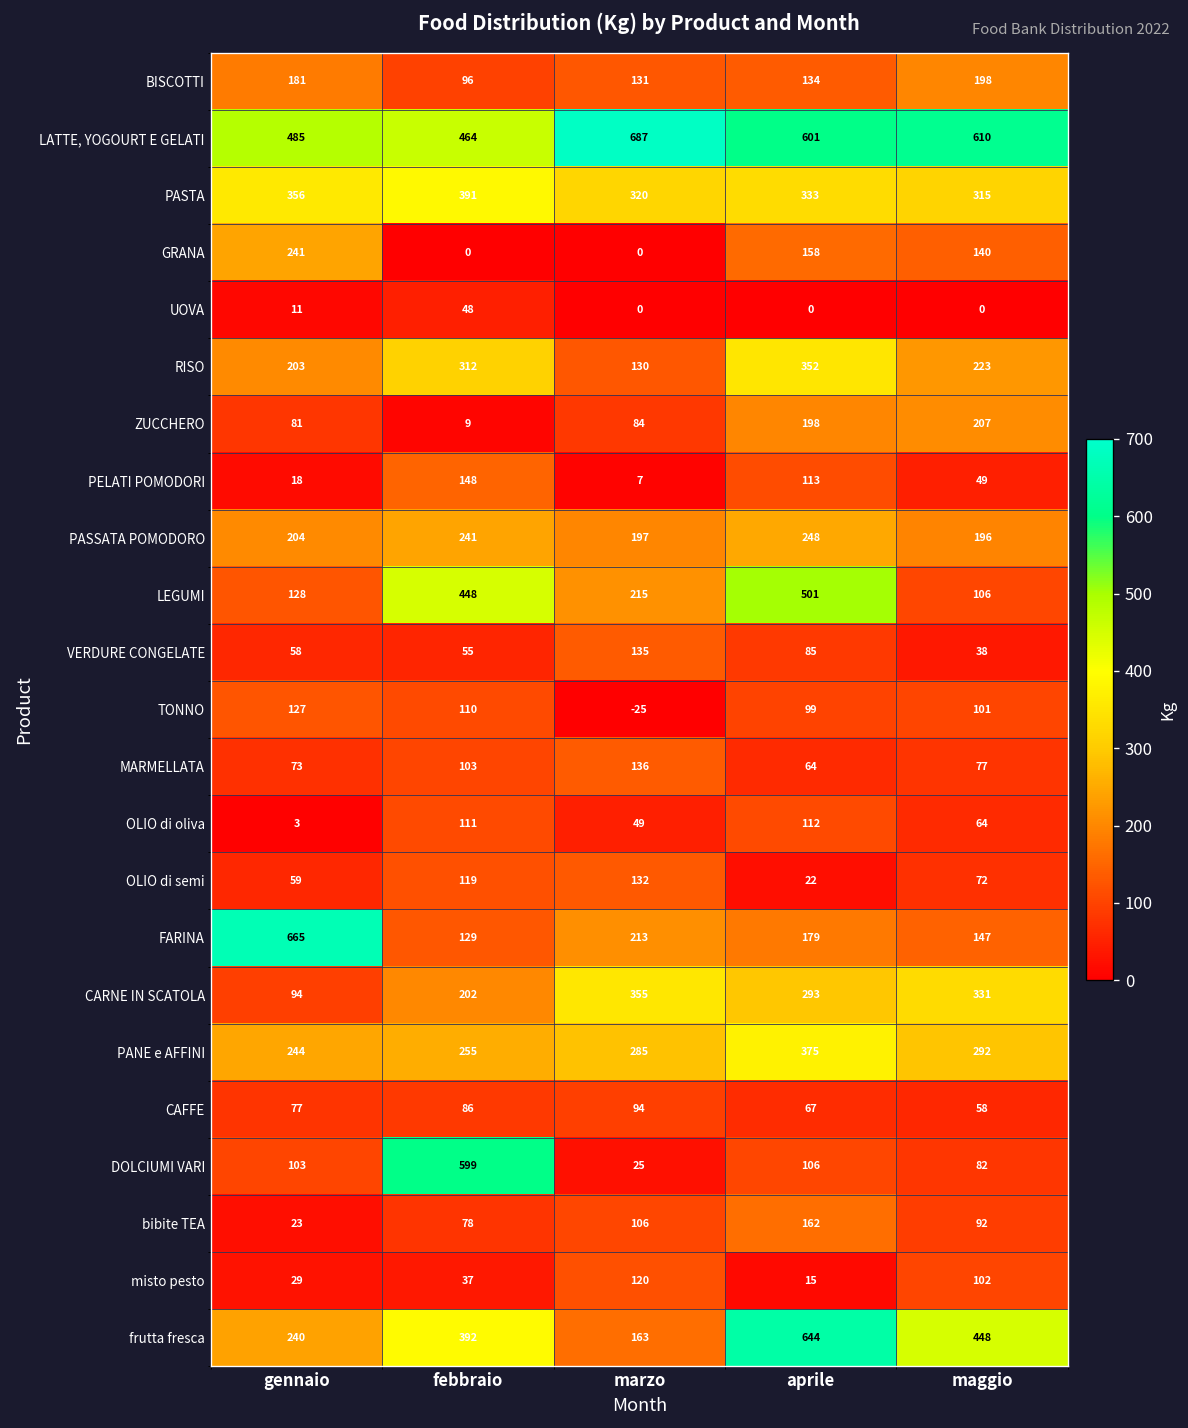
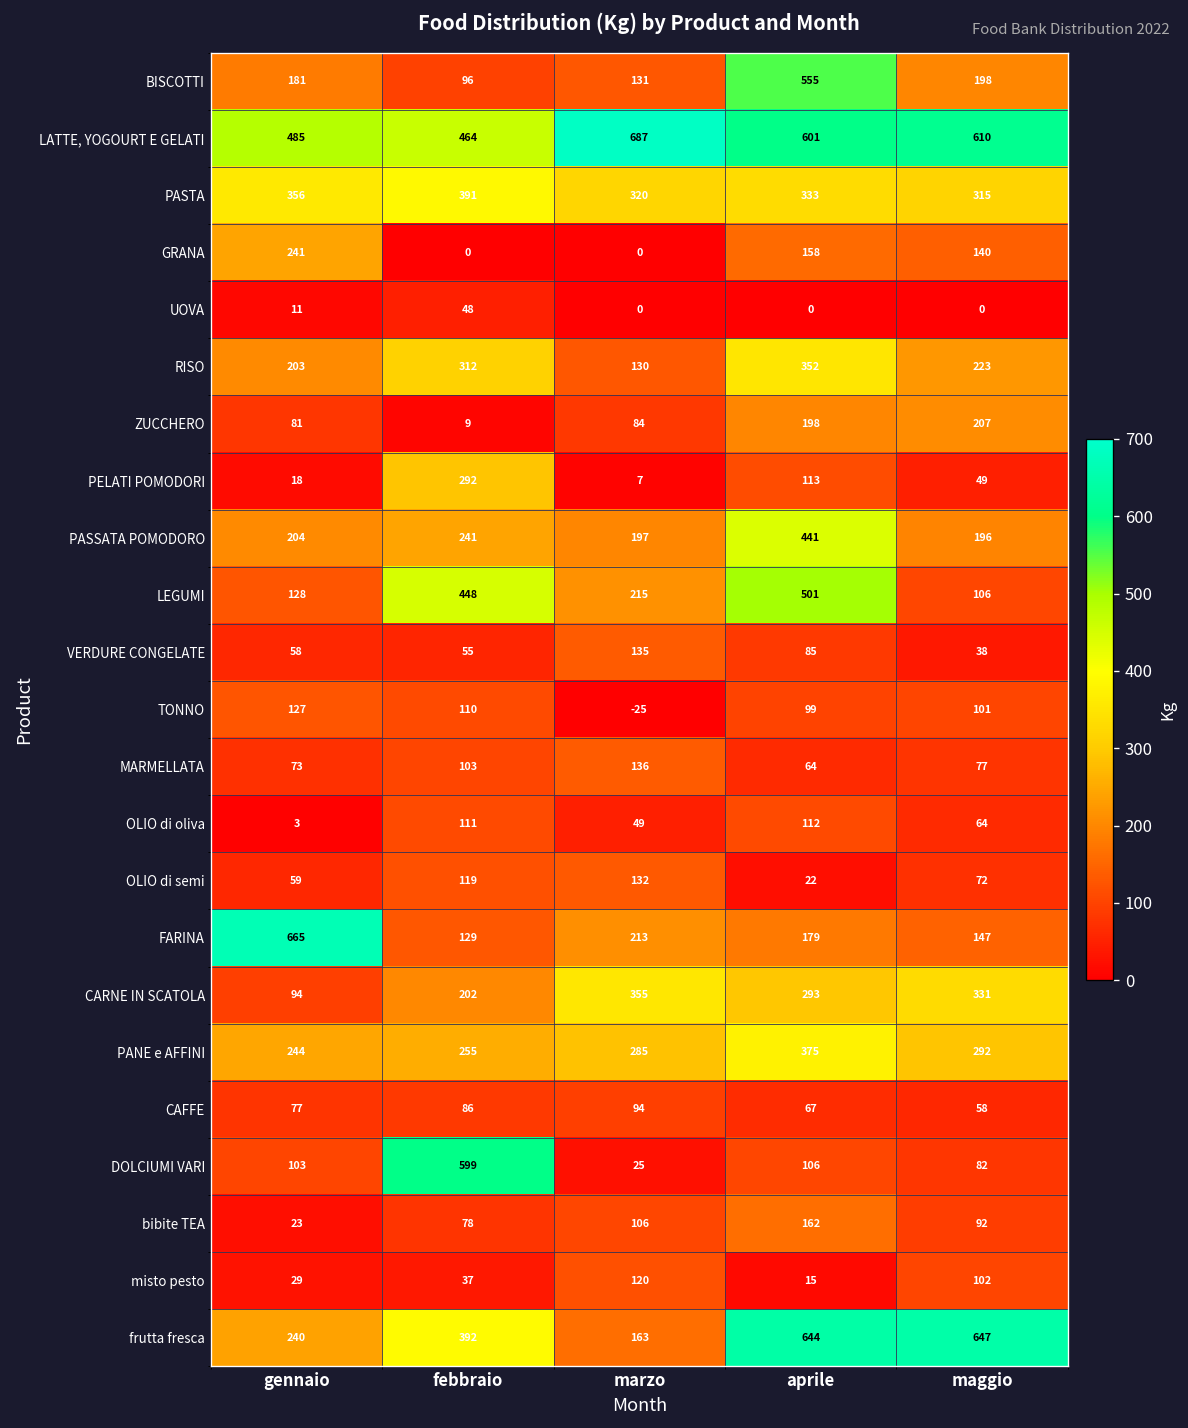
  {
    "BISCOTTI": {
      "gennaio": 181,
      "febbraio": 96,
      "marzo": 131,
-     "aprile": 134,
+     "aprile": 555,
      "maggio": 198
    },
    "LATTE, YOGOURT E GELATI": {
      "gennaio": 485,
      "febbraio": 464,
      "marzo": 687,
      "aprile": 601,
      "maggio": 610
    },
    "PASTA": {
      "gennaio": 356,
      "febbraio": 391,
      "marzo": 320,
      "aprile": 333,
      "maggio": 315
    },
    "GRANA": {
      "gennaio": 241,
      "febbraio": 0,
      "marzo": 0,
      "aprile": 158,
      "maggio": 140
    },
    "UOVA": {
      "gennaio": 11,
      "febbraio": 48,
      "marzo": 0,
      "aprile": 0,
      "maggio": 0
    },
    "RISO": {
      "gennaio": 203,
      "febbraio": 312,
      "marzo": 130,
      "aprile": 352,
      "maggio": 223
    },
    "ZUCCHERO": {
      "gennaio": 81,
      "febbraio": 9,
      "marzo": 84,
      "aprile": 198,
      "maggio": 207
    },
    "PELATI POMODORI": {
      "gennaio": 18,
-     "febbraio": 148,
+     "febbraio": 292,
      "marzo": 7,
      "aprile": 113,
      "maggio": 49
    },
    "PASSATA POMODORO": {
      "gennaio": 204,
      "febbraio": 241,
      "marzo": 197,
-     "aprile": 248,
+     "aprile": 441,
      "maggio": 196
    },
    "LEGUMI": {
      "gennaio": 128,
      "febbraio": 448,
      "marzo": 215,
      "aprile": 501,
      "maggio": 106
    },
    "VERDURE CONGELATE": {
      "gennaio": 58,
      "febbraio": 55,
      "marzo": 135,
      "aprile": 85,
      "maggio": 38
    },
    "TONNO": {
      "gennaio": 127,
      "febbraio": 110,
      "marzo": -25,
      "aprile": 99,
      "maggio": 101
    },
    "MARMELLATA": {
      "gennaio": 73,
      "febbraio": 103,
      "marzo": 136,
      "aprile": 64,
      "maggio": 77
    },
    "OLIO di oliva": {
      "gennaio": 3,
      "febbraio": 111,
      "marzo": 49,
      "aprile": 112,
      "maggio": 64
    },
    "OLIO di semi": {
      "gennaio": 59,
      "febbraio": 119,
      "marzo": 132,
      "aprile": 22,
      "maggio": 72
    },
    "FARINA": {
      "gennaio": 665,
      "febbraio": 129,
      "marzo": 213,
      "aprile": 179,
      "maggio": 147
    },
    "CARNE IN SCATOLA": {
      "gennaio": 94,
      "febbraio": 202,
      "marzo": 355,
      "aprile": 293,
      "maggio": 331
    },
    "PANE e AFFINI": {
      "gennaio": 244,
      "febbraio": 255,
      "marzo": 285,
      "aprile": 375,
      "maggio": 292
    },
    "CAFFE": {
      "gennaio": 77,
      "febbraio": 86,
      "marzo": 94,
      "aprile": 67,
      "maggio": 58
    },
    "DOLCIUMI VARI": {
      "gennaio": 103,
      "febbraio": 599,
      "marzo": 25,
      "aprile": 106,
      "maggio": 82
    },
    "bibite TEA": {
      "gennaio": 23,
      "febbraio": 78,
      "marzo": 106,
      "aprile": 162,
      "maggio": 92
    },
    "misto pesto": {
      "gennaio": 29,
      "febbraio": 37,
      "marzo": 120,
      "aprile": 15,
      "maggio": 102
    },
    "frutta fresca": {
      "gennaio": 240,
      "febbraio": 392,
      "marzo": 163,
      "aprile": 644,
-     "maggio": 448
+     "maggio": 647
    }
  }
